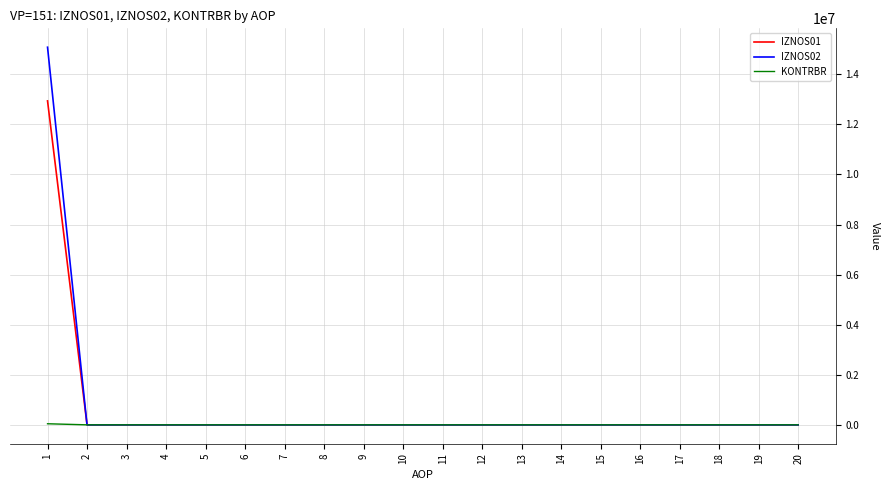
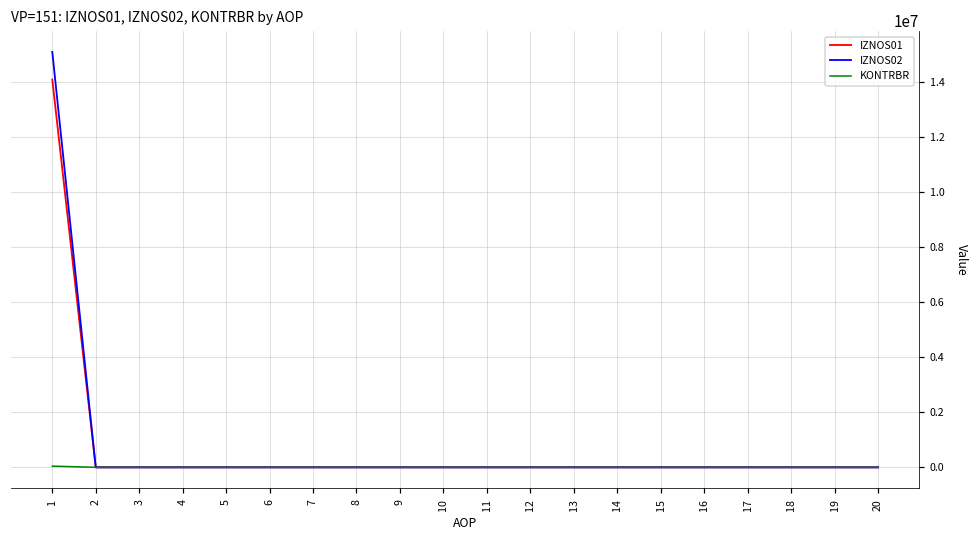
  {
    "IZNOS01": {
-     "1": 12900000
+     "1": 14100000
    },
    "IZNOS02": {
      "1": 15100000
    },
    "KONTRBR": {
      "1": 0
    }
  }
